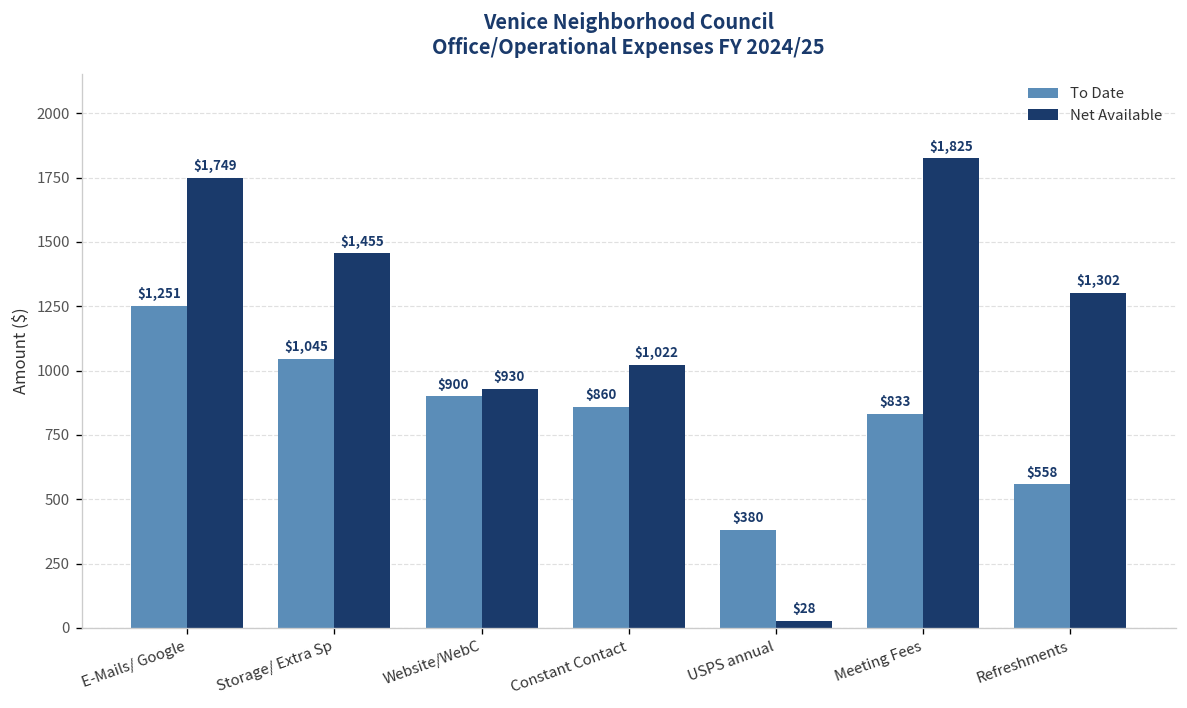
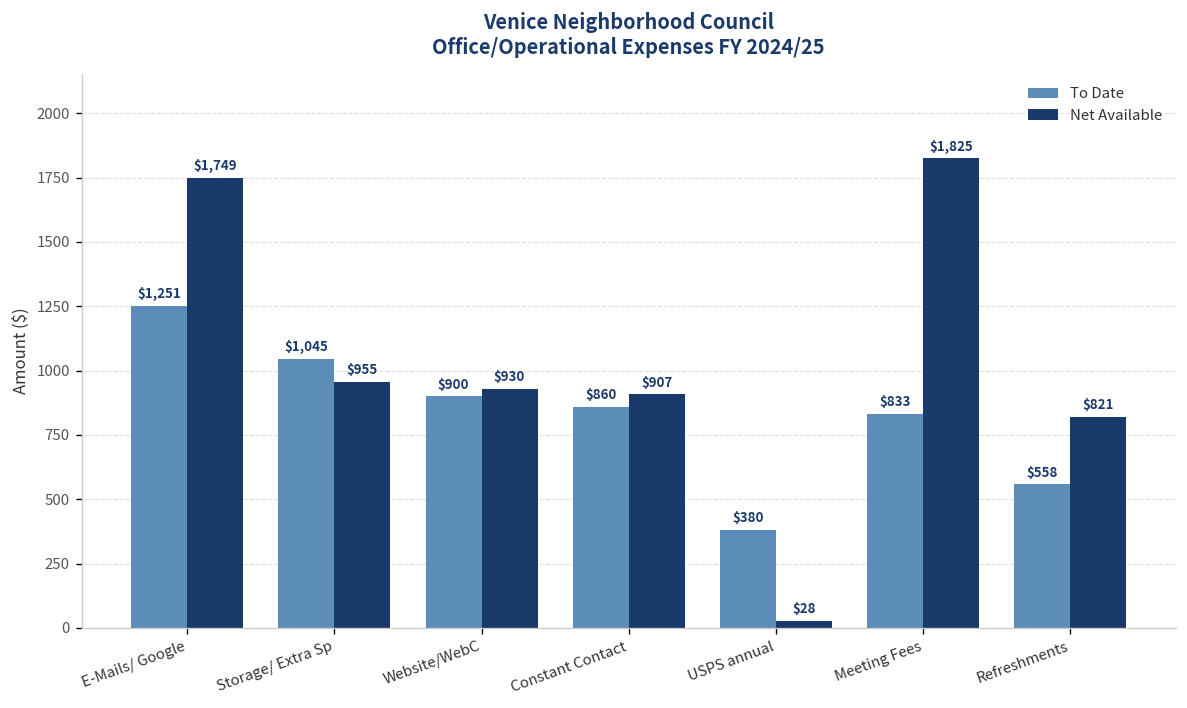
  {
    "To Date": {
      "E-Mails/ Google": "$1,251",
      "Storage/ Extra Sp": "$1,045",
      "Website/WebC": "$900",
      "Constant Contact": "$860",
      "USPS annual": "$380",
      "Meeting Fees": "$833",
      "Refreshments": "$558"
    },
    "Net Available": {
      "E-Mails/ Google": "$1,749",
-     "Storage/ Extra Sp": "$1,455",
+     "Storage/ Extra Sp": "$955",
      "Website/WebC": "$930",
-     "Constant Contact": "$1,022",
+     "Constant Contact": "$907",
      "USPS annual": "$28",
      "Meeting Fees": "$1,825",
-     "Refreshments": "$1,302"
+     "Refreshments": "$821"
    }
  }
